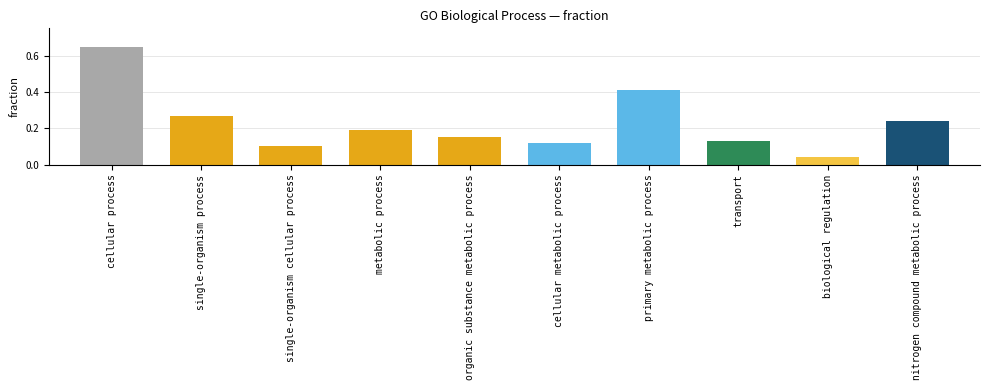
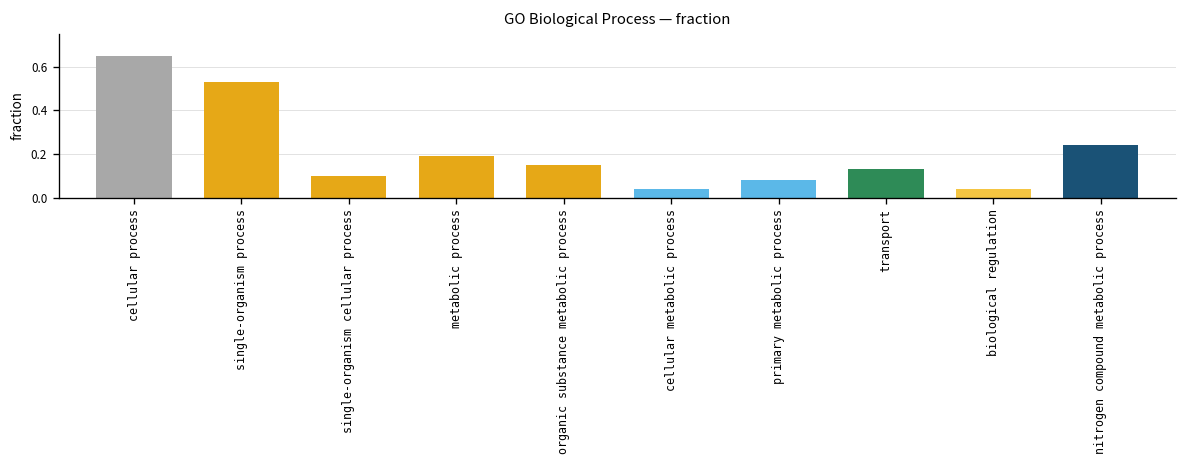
  {
    "cellular process": 0.65,
-   "single-organism process": 0.27,
+   "single-organism process": 0.53,
    "single-organism cellular process": 0.10,
    "metabolic process": 0.19,
    "organic substance metabolic process": 0.15,
-   "cellular metabolic process": 0.12,
-   "primary metabolic process": 0.41,
+   "cellular metabolic process": 0.04,
+   "primary metabolic process": 0.08,
    "transport": 0.13,
    "biological regulation": 0.04,
    "nitrogen compound metabolic process": 0.24
  }
